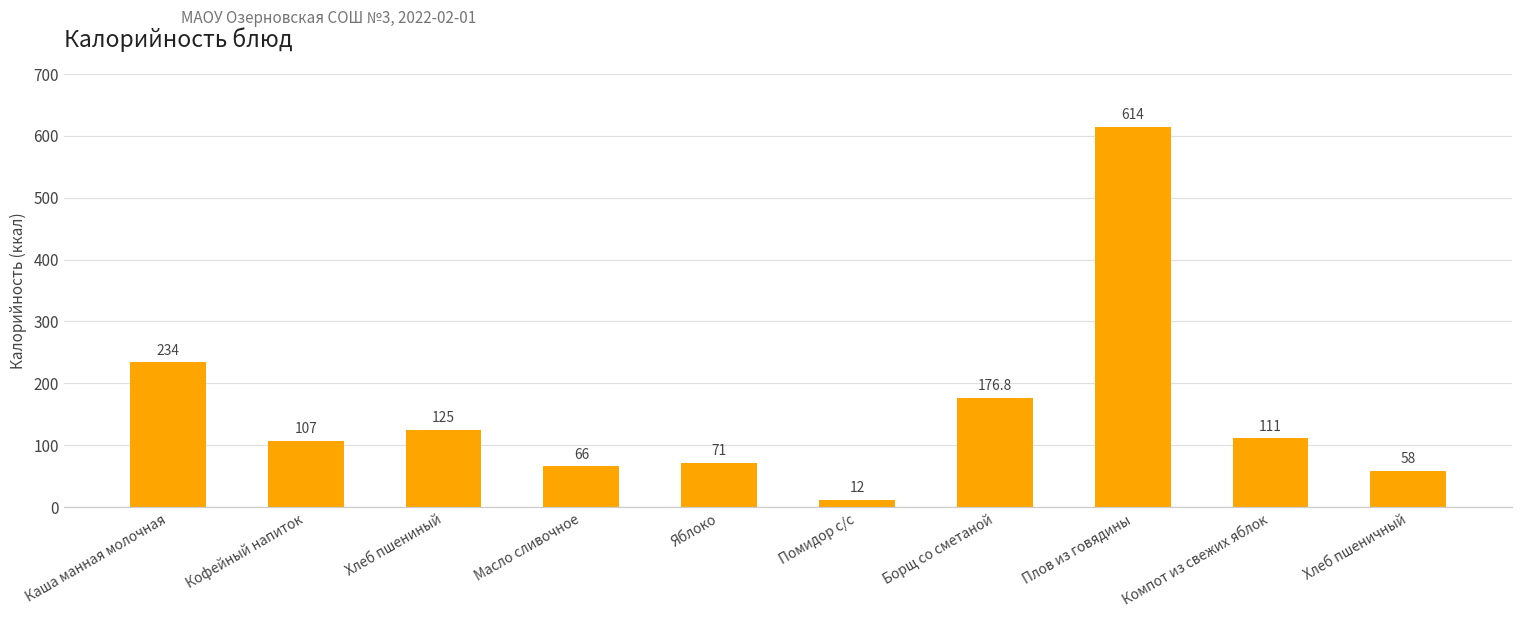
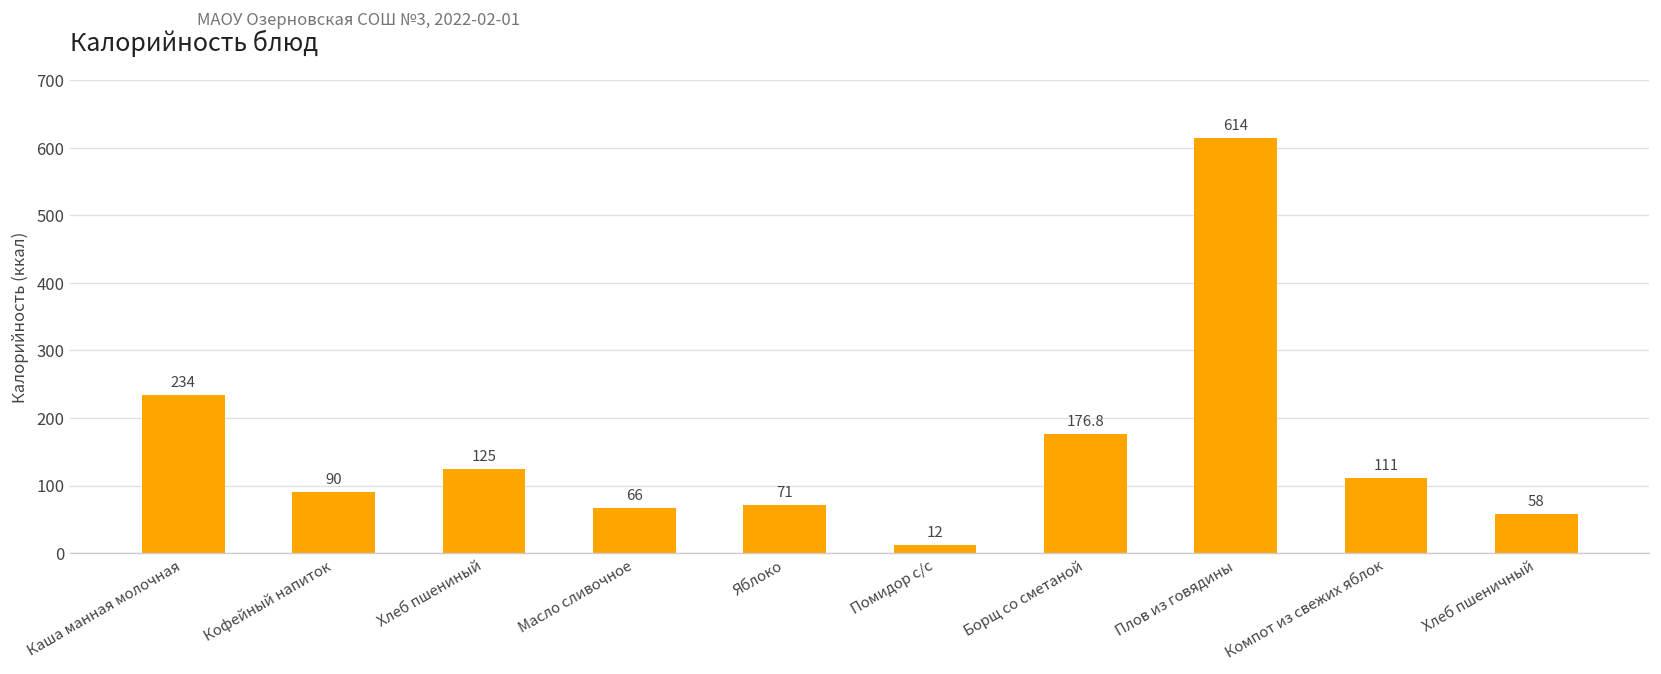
  {
    "Каша манная молочная": 234,
-   "Кофейный напиток": 107,
+   "Кофейный напиток": 90,
    "Хлеб пшениный": 125,
    "Масло сливочное": 66,
    "Яблоко": 71,
    "Помидор с/с": 12,
    "Борщ со сметаной": 176.8,
    "Плов из говядины": 614,
    "Компот из свежих яблок": 111,
    "Хлеб пшеничный": 58
  }
